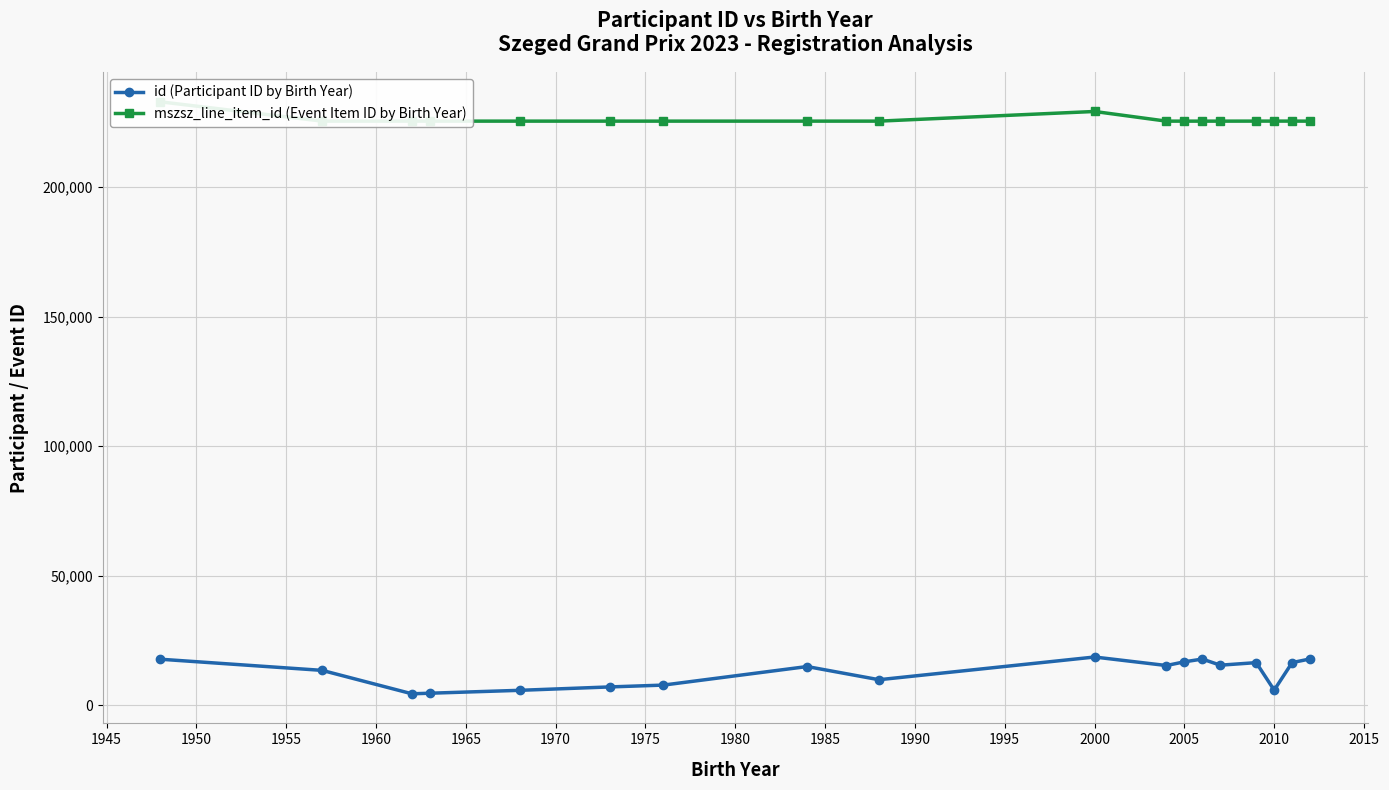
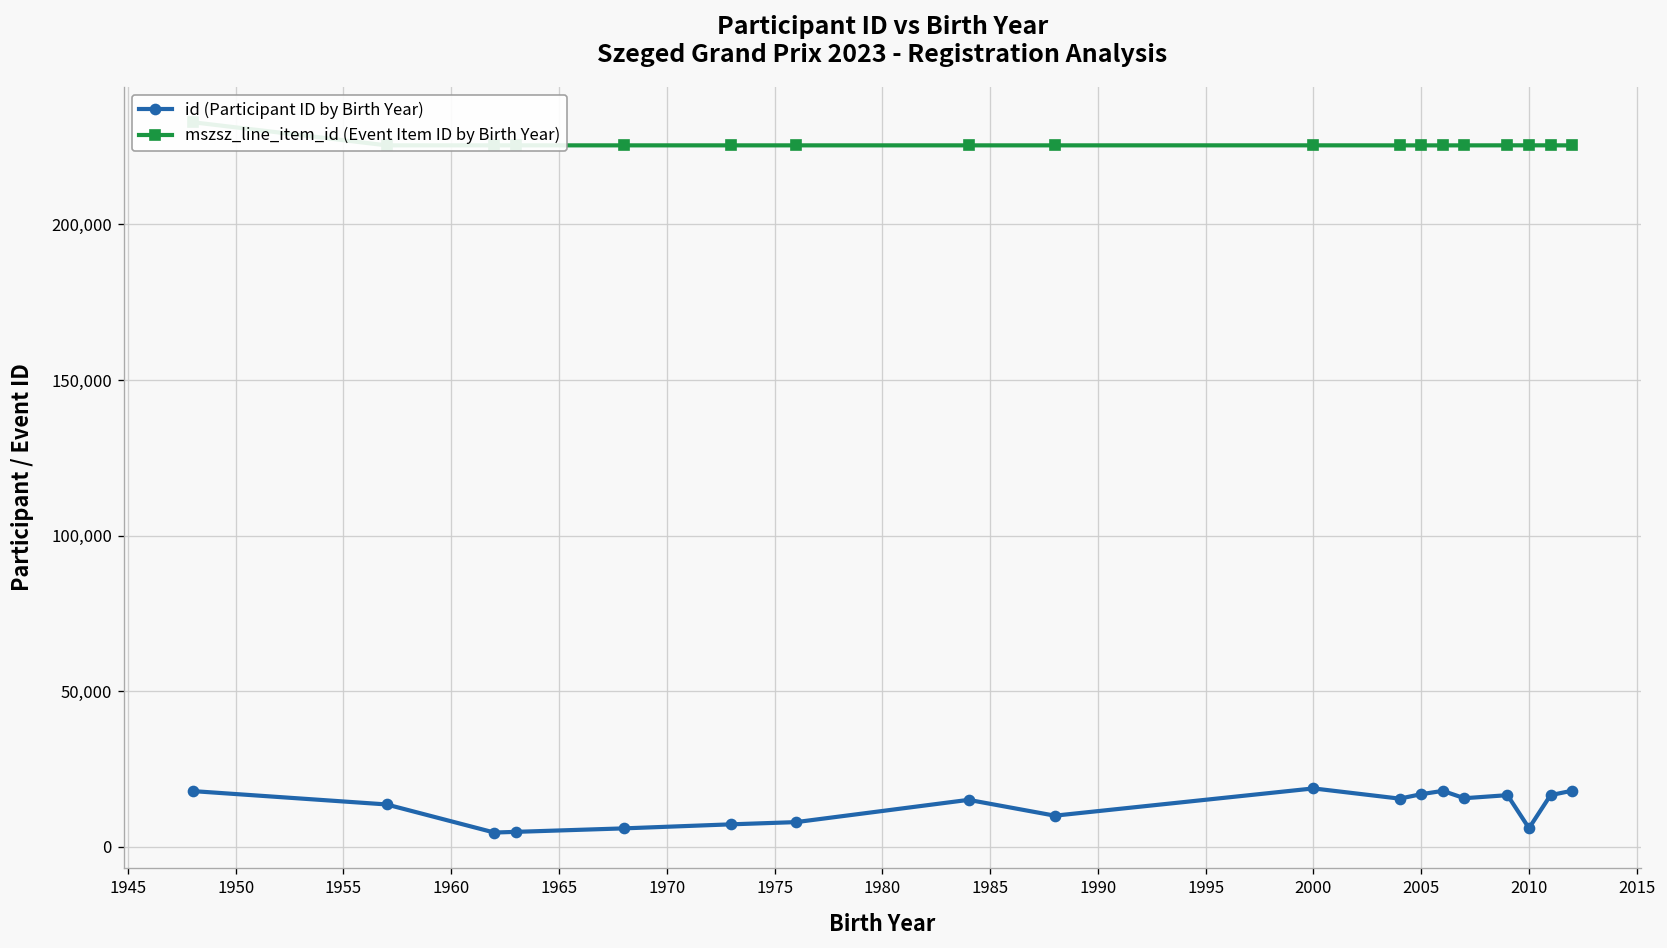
  {
    "id (Participant ID by Birth Year)": {
      "2000": "19,000",
      "2005": "17,000",
      "2010": "6,000"
    },
    "mszsz_line_item_id (Event Item ID by Birth Year)": {
-     "2000": "229,000",
+     "2000": "225,000",
      "2005": "225,000",
      "2010": "225,000"
    }
  }
